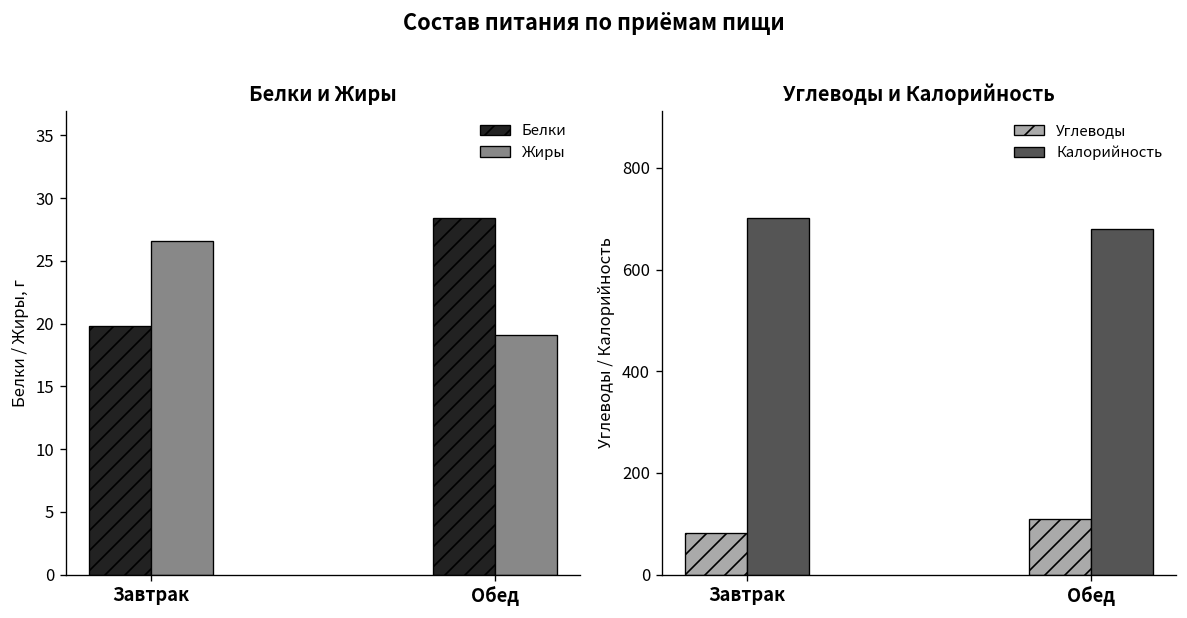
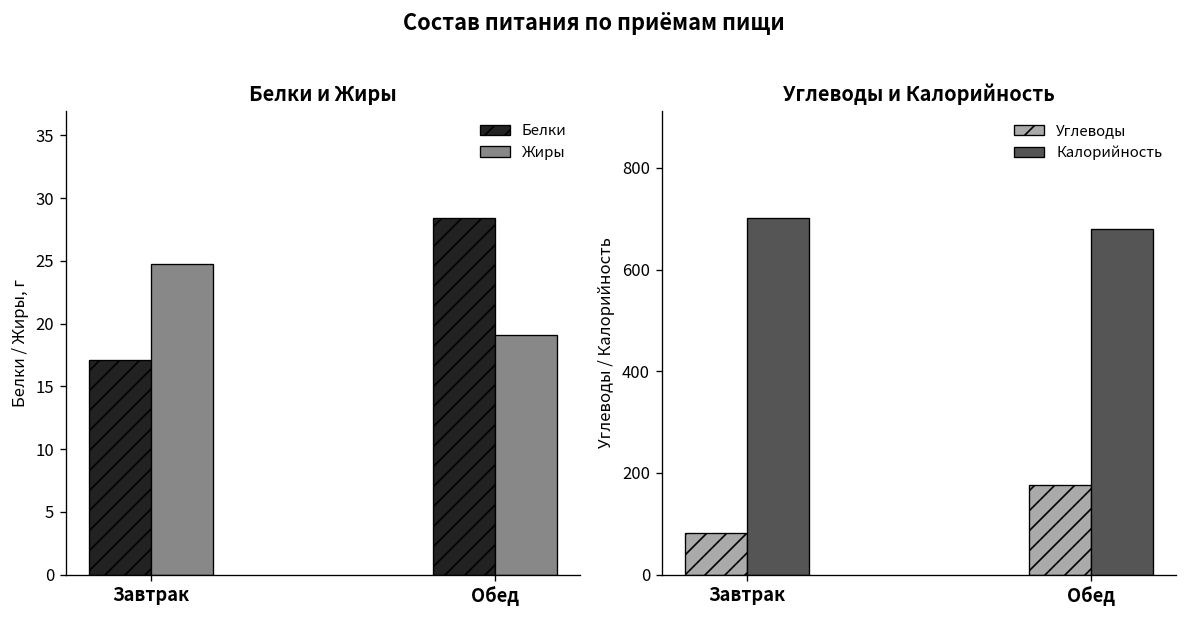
  {
    "Белки и Жиры": {
      "Белки": {
-       "Завтрак": 19.8,
+       "Завтрак": 17.1,
        "Обед": 28.4
      },
      "Жиры": {
-       "Завтрак": 26.6,
+       "Завтрак": 24.7,
        "Обед": 19.1
      }
    },
    "Углеводы и Калорийность": {
      "Углеводы": {
        "Завтрак": 80,
-       "Обед": 110
+       "Обед": 180
      },
      "Калорийность": {
        "Завтрак": 700,
        "Обед": 680
      }
    }
  }
